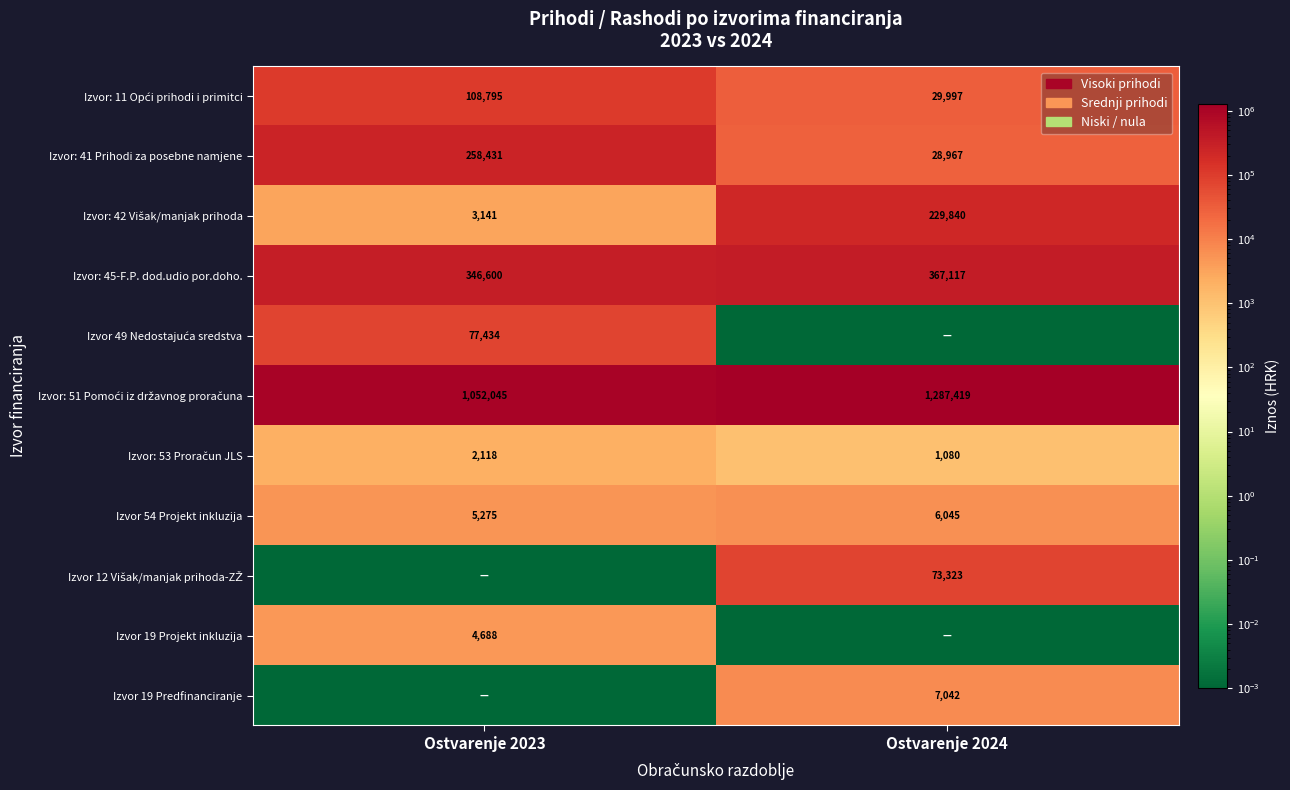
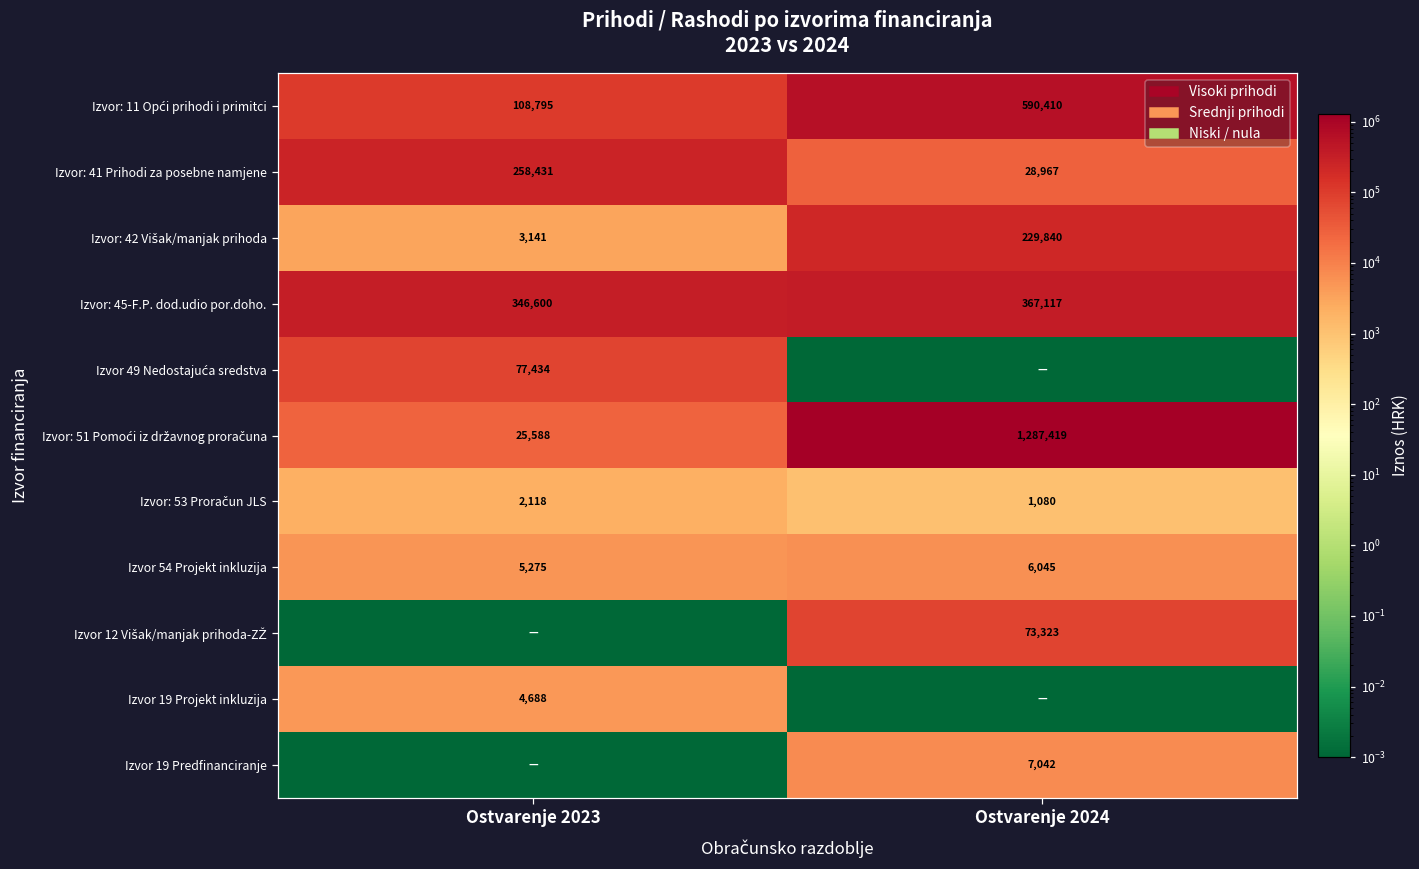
  {
    "Izvor: 11 Opći prihodi i primitci": {
      "Ostvarenje 2023": "108,795",
-     "Ostvarenje 2024": "29,997"
+     "Ostvarenje 2024": "590,410"
    },
    "Izvor: 41 Prihodi za posebne namjene": {
      "Ostvarenje 2023": "258,431",
      "Ostvarenje 2024": "28,967"
    },
    "Izvor: 42 Višak/manjak prihoda": {
      "Ostvarenje 2023": "3,141",
      "Ostvarenje 2024": "229,840"
    },
    "Izvor: 45-F.P. dod.udio por.doho.": {
      "Ostvarenje 2023": "346,600",
      "Ostvarenje 2024": "367,117"
    },
    "Izvor 49 Nedostajuća sredstva": {
      "Ostvarenje 2023": "77,434"
    },
    "Izvor: 51 Pomoći iz državnog proračuna": {
-     "Ostvarenje 2023": "1,052,045",
+     "Ostvarenje 2023": "25,588",
      "Ostvarenje 2024": "1,287,419"
    },
    "Izvor: 53 Proračun JLS": {
      "Ostvarenje 2023": "2,118",
      "Ostvarenje 2024": "1,080"
    },
    "Izvor 54 Projekt inkluzija": {
      "Ostvarenje 2023": "5,275",
      "Ostvarenje 2024": "6,045"
    },
    "Izvor 12 Višak/manjak prihoda-ZŽ": {
      "Ostvarenje 2024": "73,323"
    },
    "Izvor 19 Projekt inkluzija": {
      "Ostvarenje 2023": "4,688"
    },
    "Izvor 19 Predfinanciranje": {
      "Ostvarenje 2024": "7,042"
    }
  }
